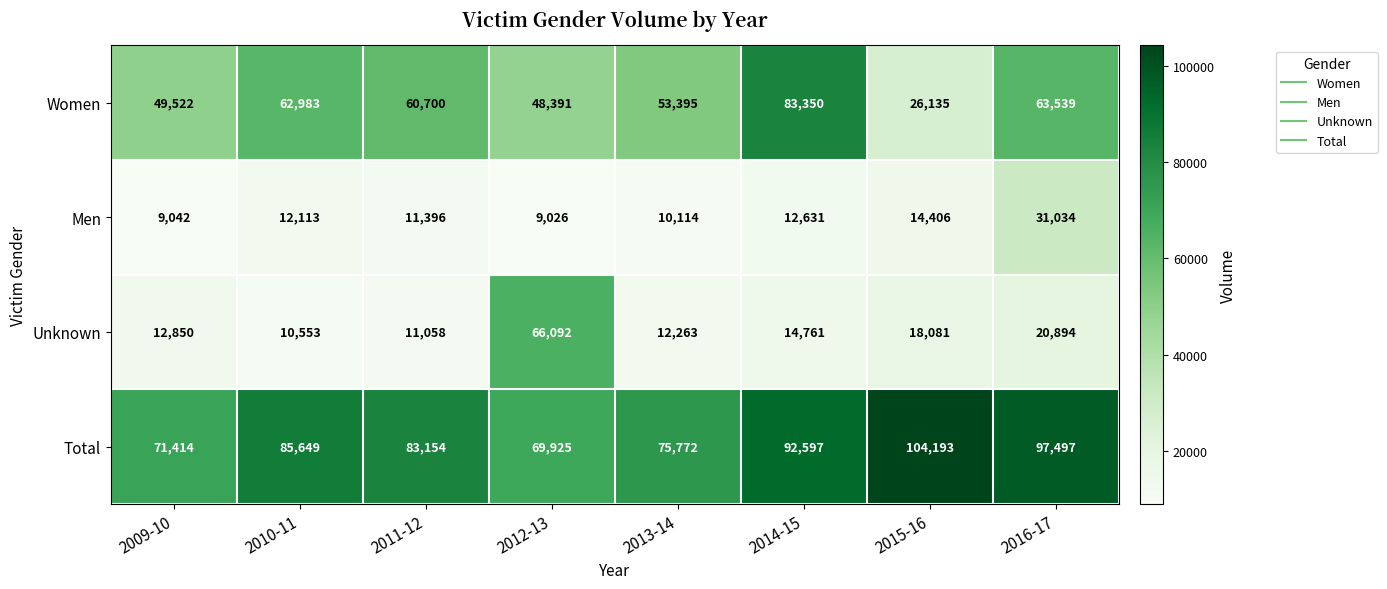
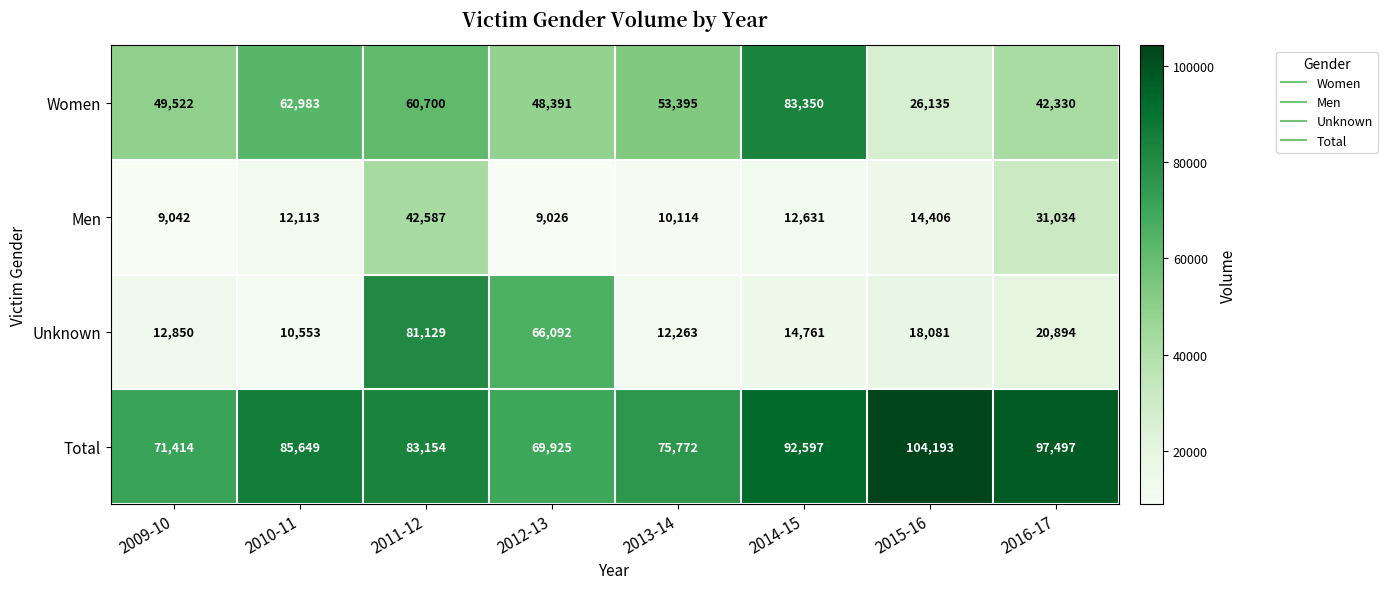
  {
    "Women": {
      "2009-10": "49,522",
      "2010-11": "62,983",
      "2011-12": "60,700",
      "2012-13": "48,391",
      "2013-14": "53,395",
      "2014-15": "83,350",
      "2015-16": "26,135",
-     "2016-17": "63,539"
+     "2016-17": "42,330"
    },
    "Men": {
      "2009-10": "9,042",
      "2010-11": "12,113",
-     "2011-12": "11,396",
+     "2011-12": "42,587",
      "2012-13": "9,026",
      "2013-14": "10,114",
      "2014-15": "12,631",
      "2015-16": "14,406",
      "2016-17": "31,034"
    },
    "Unknown": {
      "2009-10": "12,850",
      "2010-11": "10,553",
-     "2011-12": "11,058",
+     "2011-12": "81,129",
      "2012-13": "66,092",
      "2013-14": "12,263",
      "2014-15": "14,761",
      "2015-16": "18,081",
      "2016-17": "20,894"
    },
    "Total": {
      "2009-10": "71,414",
      "2010-11": "85,649",
      "2011-12": "83,154",
      "2012-13": "69,925",
      "2013-14": "75,772",
      "2014-15": "92,597",
      "2015-16": "104,193",
      "2016-17": "97,497"
    }
  }
